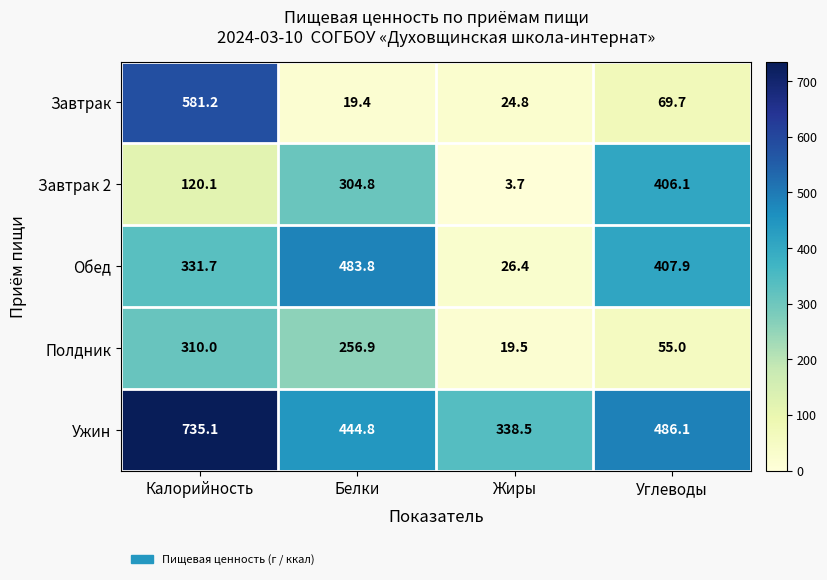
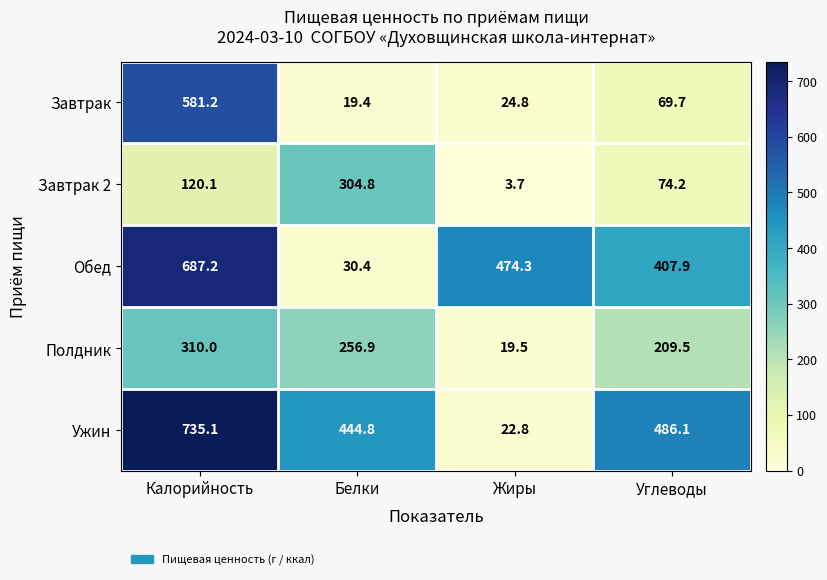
  {
    "Завтрак": {
      "Калорийность": 581.2,
      "Белки": 19.4,
      "Жиры": 24.8,
      "Углеводы": 69.7
    },
    "Завтрак 2": {
      "Калорийность": 120.1,
      "Белки": 304.8,
      "Жиры": 3.7,
-     "Углеводы": 406.1
+     "Углеводы": 74.2
    },
    "Обед": {
-     "Калорийность": 331.7,
-     "Белки": 483.8,
-     "Жиры": 26.4,
+     "Калорийность": 687.2,
+     "Белки": 30.4,
+     "Жиры": 474.3,
      "Углеводы": 407.9
    },
    "Полдник": {
      "Калорийность": 310.0,
      "Белки": 256.9,
      "Жиры": 19.5,
-     "Углеводы": 55.0
+     "Углеводы": 209.5
    },
    "Ужин": {
      "Калорийность": 735.1,
      "Белки": 444.8,
-     "Жиры": 338.5,
+     "Жиры": 22.8,
      "Углеводы": 486.1
    }
  }
